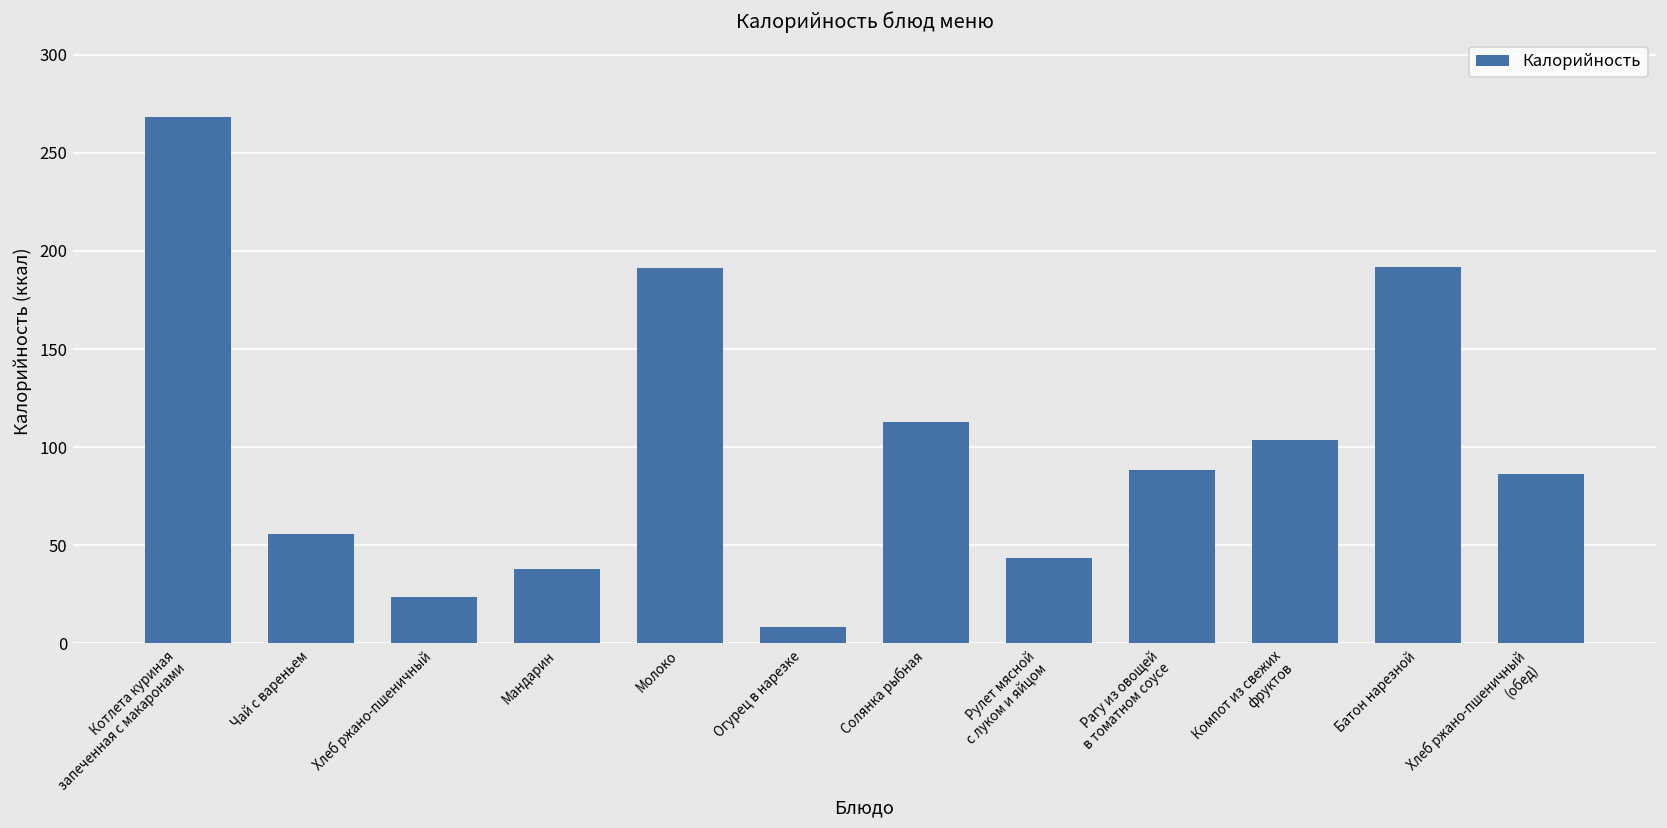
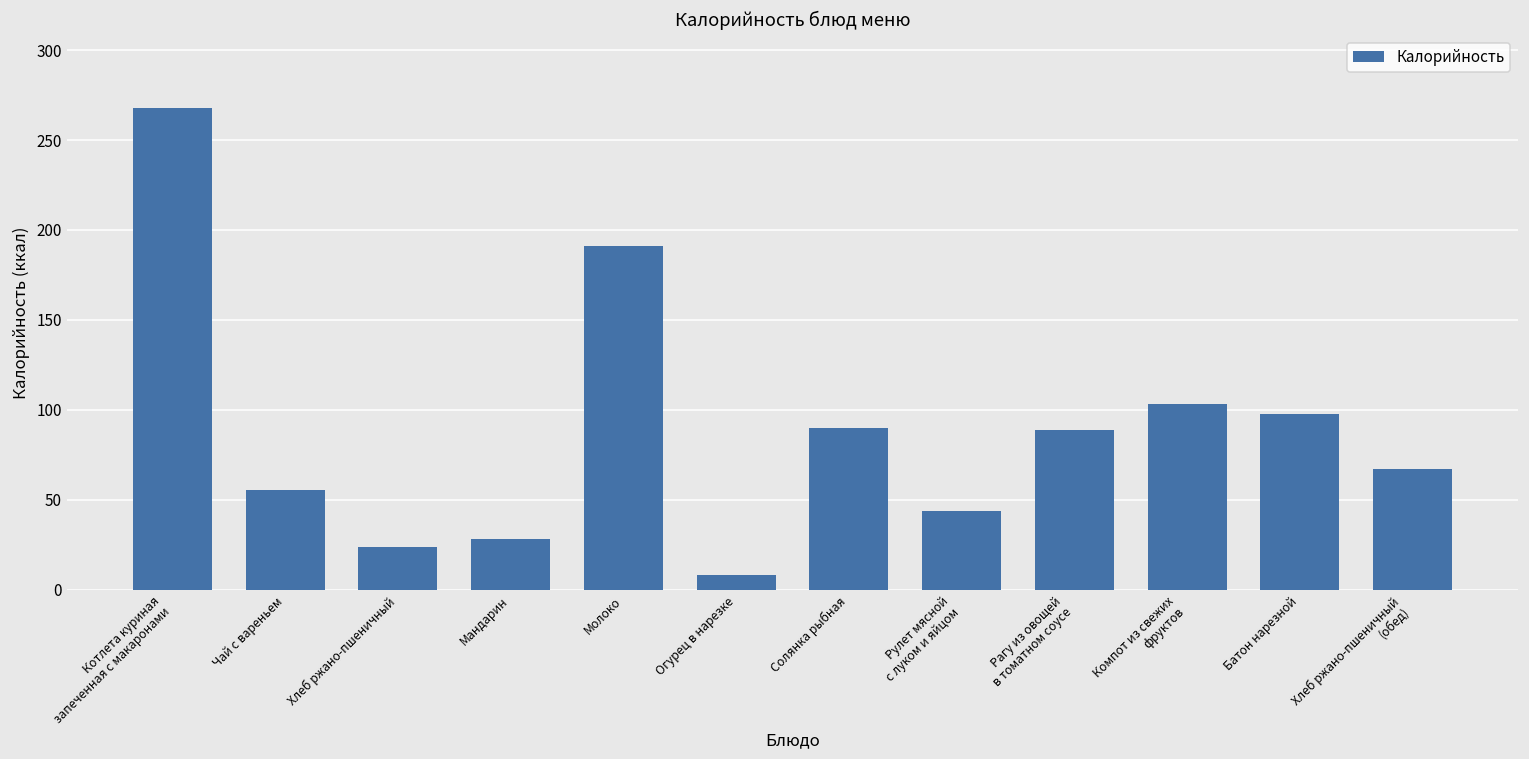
  {
    "Котлета куриная запеченная с макаронами": 268,
    "Чай с вареньем": 56,
    "Хлеб ржано-пшеничный": 24,
-   "Мандарин": 38,
+   "Мандарин": 28,
    "Молоко": 191,
    "Огурец в нарезке": 9,
-   "Солянка рыбная": 113,
+   "Солянка рыбная": 90,
    "Рулет мясной с луком и яйцом": 44,
    "Рагу из овощей в томатном соусе": 89,
    "Компот из свежих фруктов": 104,
-   "Батон нарезной": 192,
-   "Хлеб ржано-пшеничный (обед)": 86
+   "Батон нарезной": 98,
+   "Хлеб ржано-пшеничный (обед)": 67
  }
